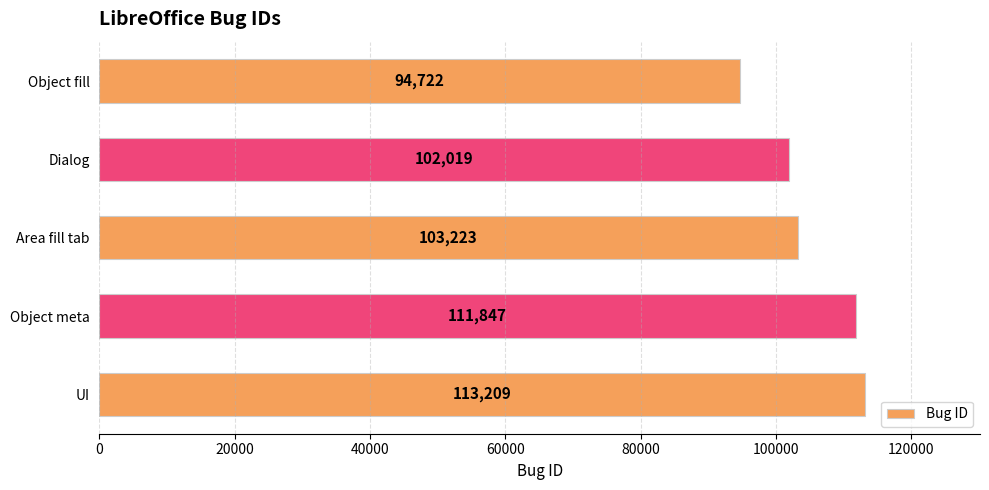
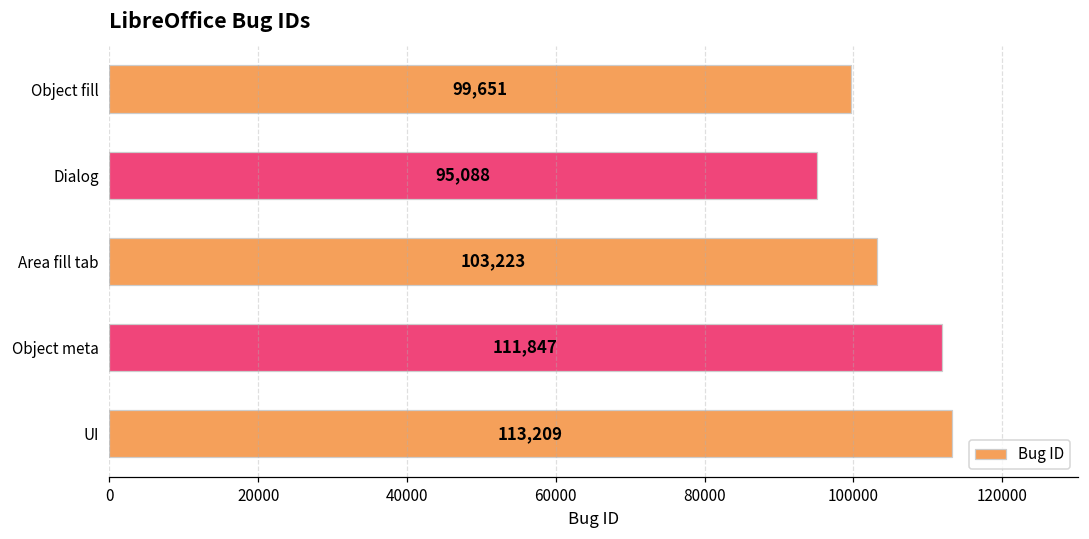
  {
-   "Object fill": "94,722",
-   "Dialog": "102,019",
+   "Object fill": "99,651",
+   "Dialog": "95,088",
    "Area fill tab": "103,223",
    "Object meta": "111,847",
    "UI": "113,209"
  }
